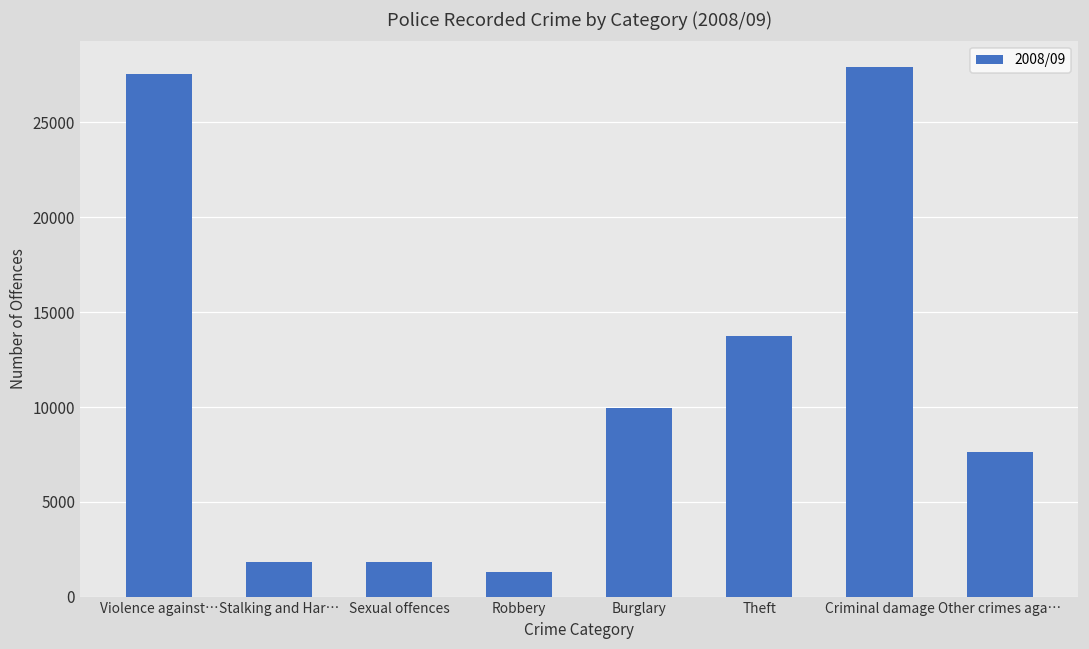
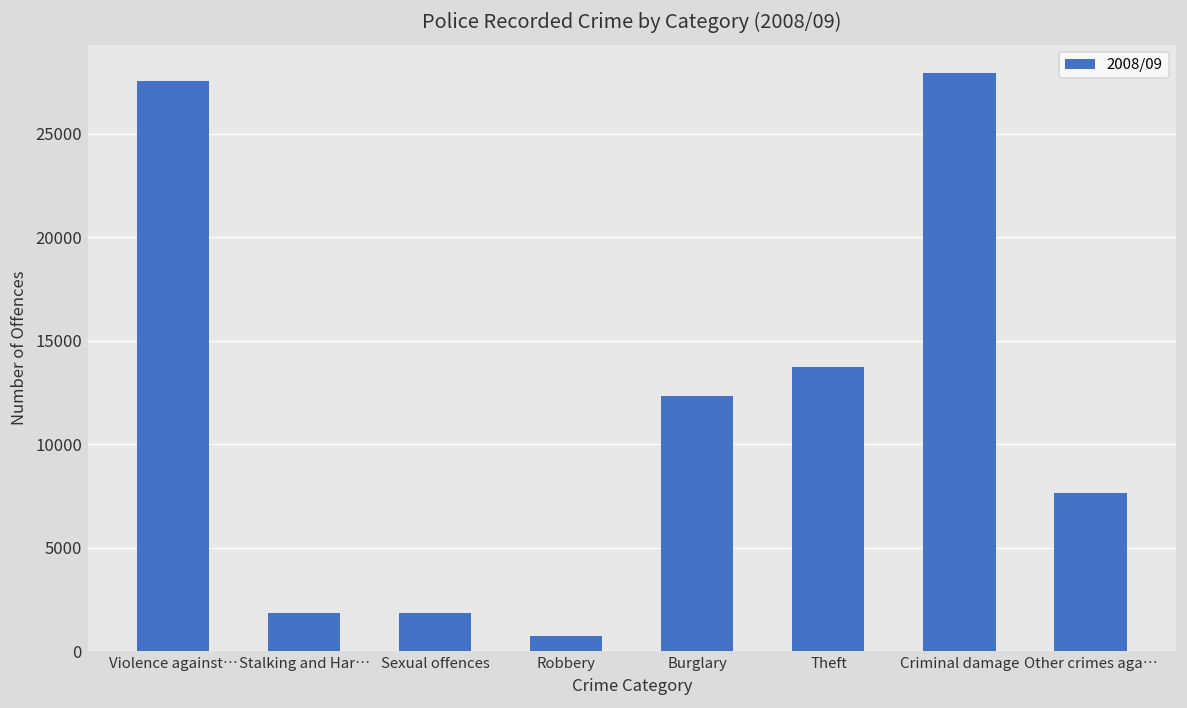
  {
    "Violence against…": 27500,
    "Stalking and Har…": 1800,
    "Sexual offences": 1800,
-   "Robbery": 1300,
-   "Burglary": 10000,
+   "Robbery": 700,
+   "Burglary": 12300,
    "Theft": 13700,
    "Criminal damage": 27900,
    "Other crimes aga…": 7600
  }
